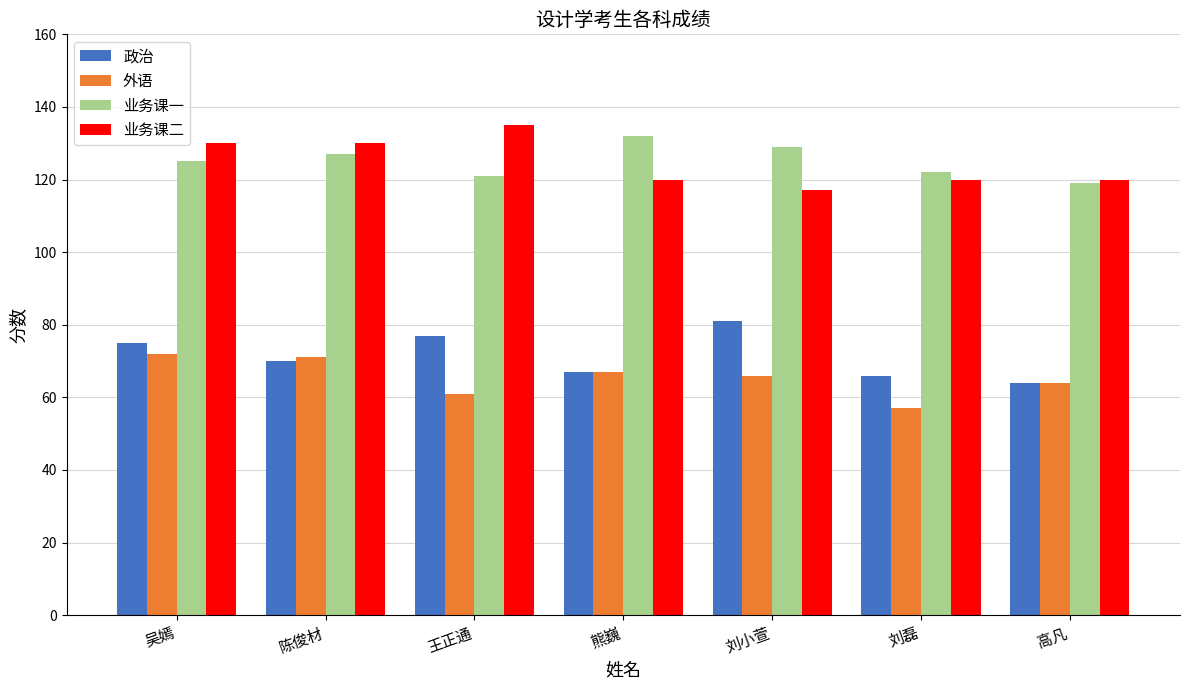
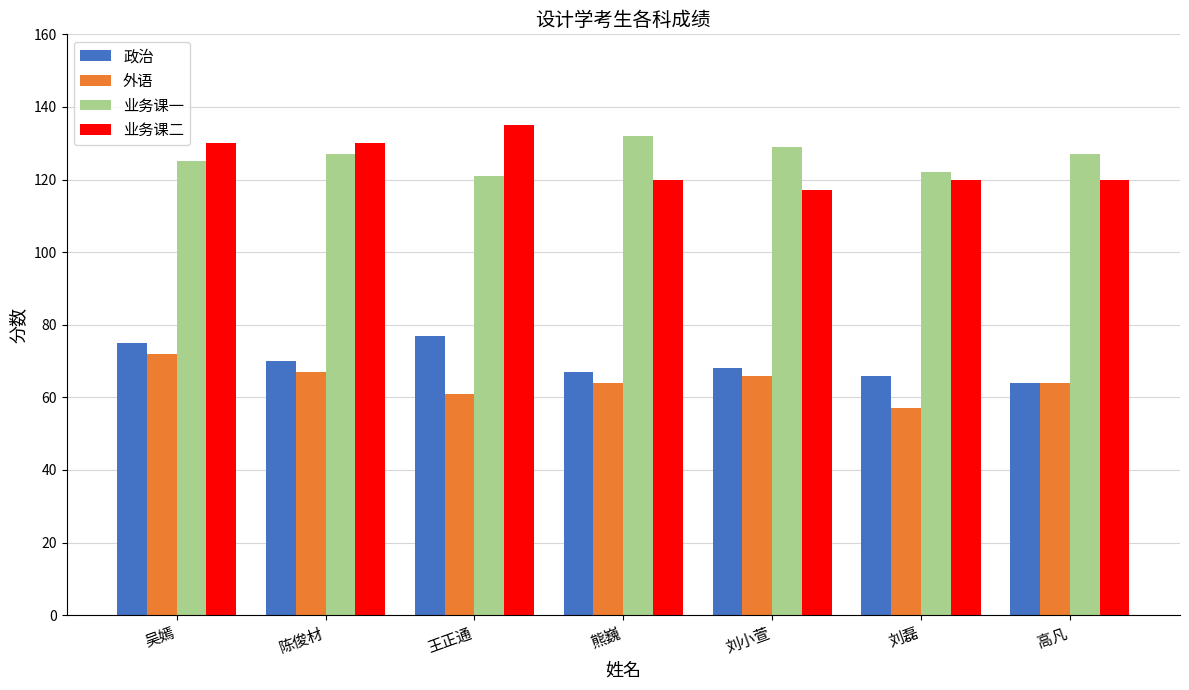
  {
    "政治": {
      "吴嫣": 75,
      "陈俊材": 70,
      "王正通": 77,
      "熊巍": 67,
-     "刘小萱": 81,
+     "刘小萱": 68,
      "刘磊": 66,
      "高凡": 64
    },
    "外语": {
      "吴嫣": 72,
-     "陈俊材": 71,
+     "陈俊材": 67,
      "王正通": 61,
-     "熊巍": 67,
+     "熊巍": 64,
      "刘小萱": 66,
      "刘磊": 57,
      "高凡": 64
    },
    "业务课一": {
      "吴嫣": 125,
      "陈俊材": 127,
      "王正通": 121,
      "熊巍": 132,
      "刘小萱": 129,
      "刘磊": 122,
-     "高凡": 119
+     "高凡": 127
    },
    "业务课二": {
      "吴嫣": 130,
      "陈俊材": 130,
      "王正通": 135,
      "熊巍": 120,
      "刘小萱": 117,
      "刘磊": 120,
      "高凡": 120
    }
  }
